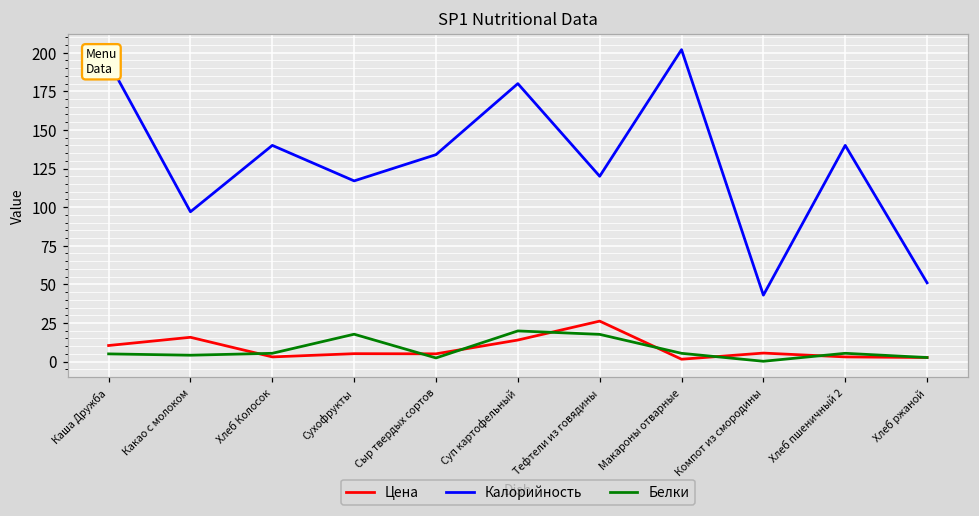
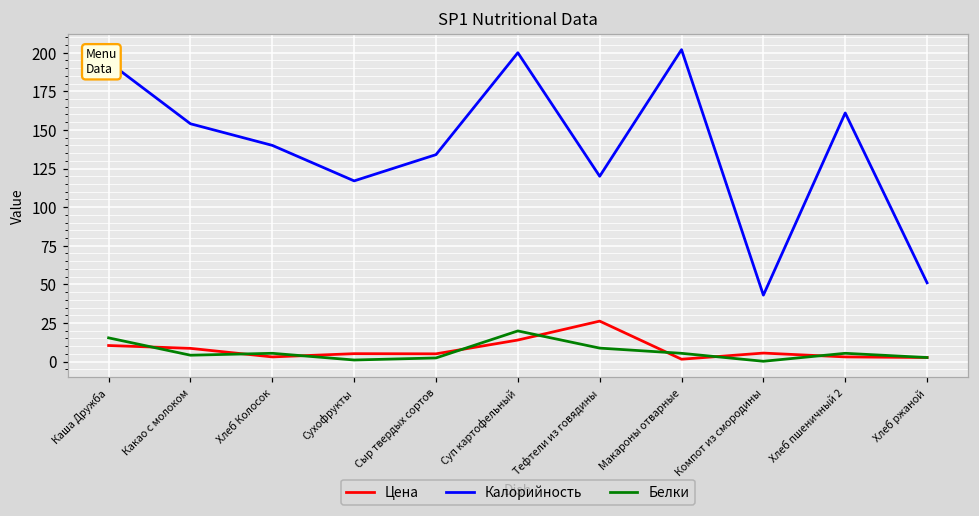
  {
    "Цена": {
      "Каша Дружба": 10,
-     "Какао с молоком": 16,
+     "Какао с молоком": 9,
      "Хлеб Колосок": 3,
      "Сухофрукты": 5,
      "Сыр твердых сортов": 5,
      "Суп картофельный": 14,
      "Тефтели из говядины": 26,
      "Макароны отварные": 2,
      "Компот из смородины": 5,
      "Хлеб пшеничный 2": 3
    },
    "Калорийность": {
-     "Какао с молоком": 97,
+     "Какао с молоком": 154,
      "Хлеб Колосок": 140,
      "Сухофрукты": 117,
      "Сыр твердых сортов": 134,
-     "Суп картофельный": 180,
+     "Суп картофельный": 200,
      "Тефтели из говядины": 120,
      "Макароны отварные": 202,
      "Компот из смородины": 43,
-     "Хлеб пшеничный 2": 140,
+     "Хлеб пшеничный 2": 161,
      "Хлеб ржаной": 51
    },
    "Белки": {
-     "Каша Дружба": 5,
+     "Каша Дружба": 15,
      "Какао с молоком": 4,
      "Хлеб Колосок": 5,
-     "Сухофрукты": 18,
+     "Сухофрукты": 1,
      "Сыр твердых сортов": 2,
      "Суп картофельный": 20,
-     "Тефтели из говядины": 18,
+     "Тефтели из говядины": 9,
      "Макароны отварные": 5,
      "Компот из смородины": 0,
      "Хлеб пшеничный 2": 5
    }
  }
